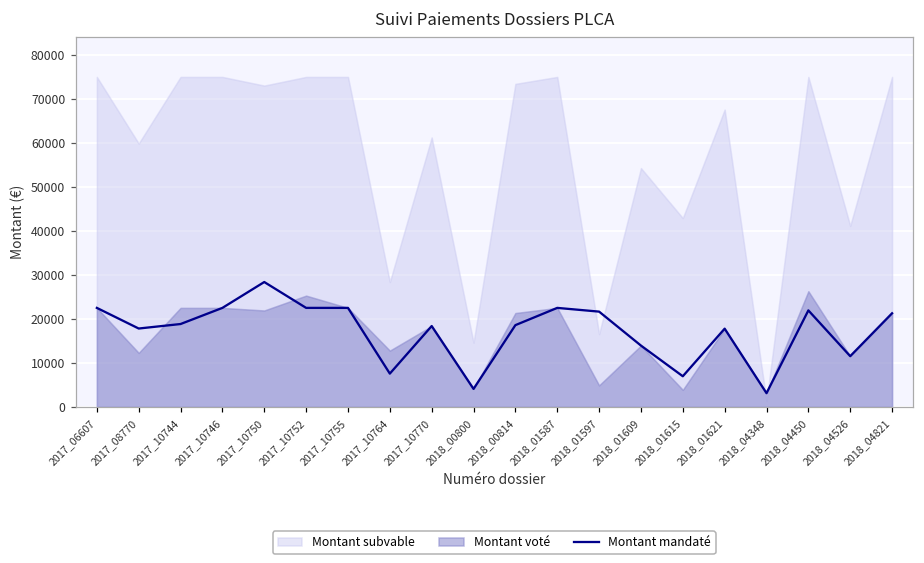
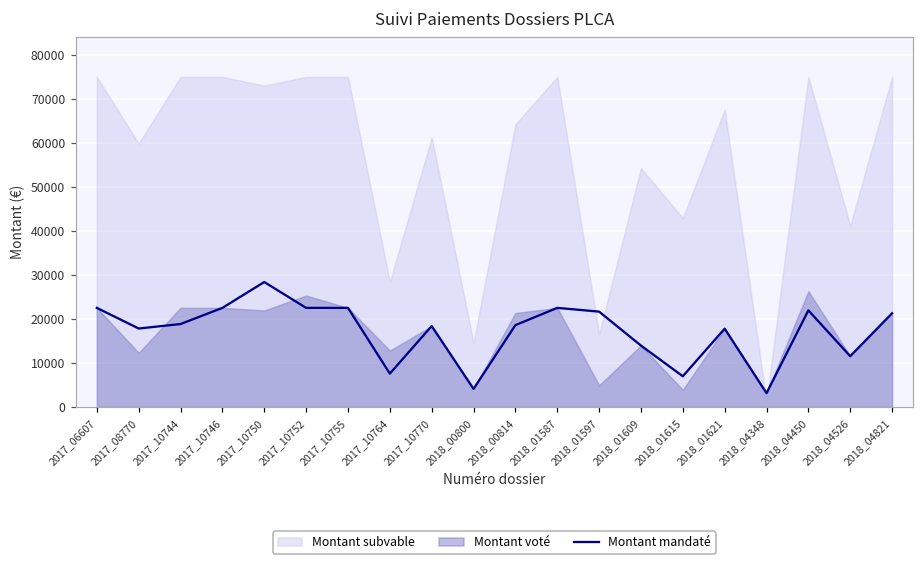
  {
    "Montant subvable": {
      "2017_06607": 75000,
      "2017_08770": 60000,
      "2017_10744": 75000,
      "2017_10746": 75000,
      "2017_10750": 73000,
      "2017_10752": 75000,
      "2017_10755": 75000,
      "2017_10764": 28000,
      "2017_10770": 61000,
      "2018_00800": 15000,
-     "2018_00814": 73000,
+     "2018_00814": 64000,
      "2018_01587": 75000,
      "2018_01597": 17000,
      "2018_01609": 54000,
      "2018_01615": 43000,
      "2018_01621": 68000,
      "2018_04348": 1000,
      "2018_04450": 75000,
      "2018_04526": 41000,
      "2018_04821": 75000
    },
    "Montant mandaté": {
      "2017_08770": 18000,
      "2017_10744": 19000,
      "2017_10750": 28000,
      "2017_10752": 23000,
      "2017_10764": 8000,
      "2018_00814": 19000,
      "2018_01597": 22000,
      "2018_01615": 7000,
      "2018_04450": 22000
    },
    "Montant voté": {
      "2017_08770": 12000,
      "2017_10744": 23000,
      "2017_10750": 22000,
      "2017_10752": 25000,
      "2017_10764": 13000,
      "2018_00814": 21000,
      "2018_01597": 5000,
      "2018_01615": 4000,
      "2018_04450": 26000
    }
  }
